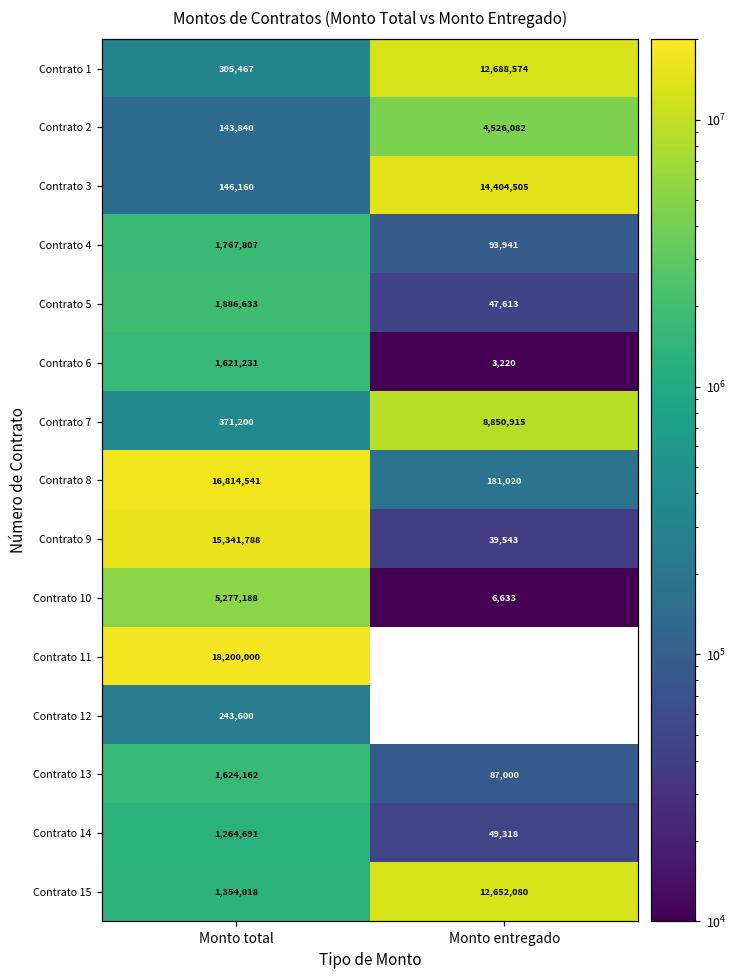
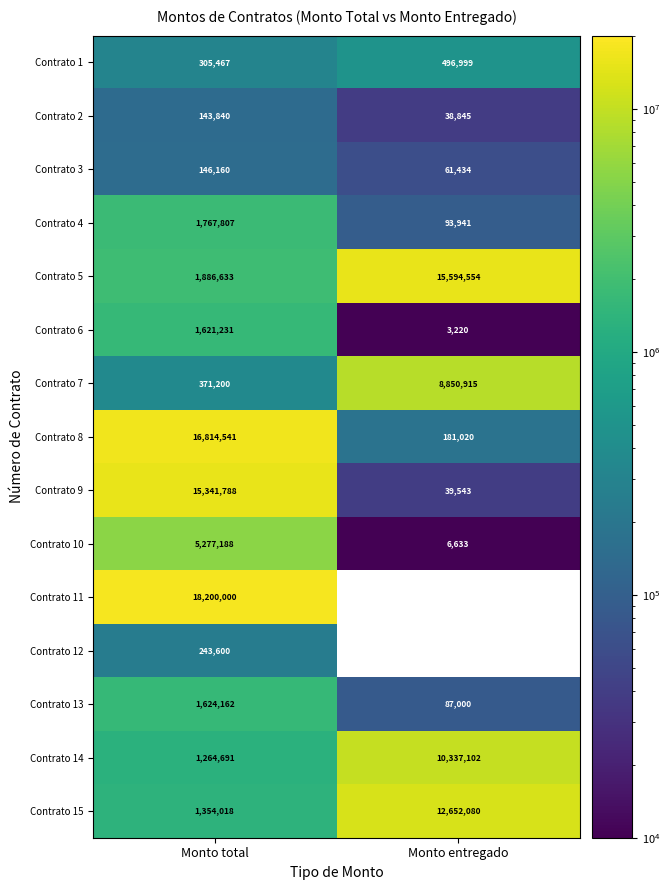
  {
    "Contrato 1": {
      "Monto total": "305,467",
-     "Monto entregado": "12,688,574"
+     "Monto entregado": "496,999"
    },
    "Contrato 2": {
      "Monto total": "143,840",
-     "Monto entregado": "4,526,082"
+     "Monto entregado": "38,845"
    },
    "Contrato 3": {
      "Monto total": "146,160",
-     "Monto entregado": "14,404,505"
+     "Monto entregado": "61,434"
    },
    "Contrato 4": {
      "Monto total": "1,767,807",
      "Monto entregado": "93,941"
    },
    "Contrato 5": {
      "Monto total": "1,886,633",
-     "Monto entregado": "47,613"
+     "Monto entregado": "15,594,554"
    },
    "Contrato 6": {
      "Monto total": "1,621,231",
      "Monto entregado": "3,220"
    },
    "Contrato 7": {
      "Monto total": "371,200",
      "Monto entregado": "8,850,915"
    },
    "Contrato 8": {
      "Monto total": "16,814,541",
      "Monto entregado": "181,020"
    },
    "Contrato 9": {
      "Monto total": "15,341,788",
      "Monto entregado": "39,543"
    },
    "Contrato 10": {
      "Monto total": "5,277,188",
      "Monto entregado": "6,633"
    },
    "Contrato 11": {
      "Monto total": "18,200,000"
    },
    "Contrato 12": {
      "Monto total": "243,600"
    },
    "Contrato 13": {
      "Monto total": "1,624,162",
      "Monto entregado": "87,000"
    },
    "Contrato 14": {
      "Monto total": "1,264,691",
-     "Monto entregado": "49,318"
+     "Monto entregado": "10,337,102"
    },
    "Contrato 15": {
      "Monto total": "1,354,018",
      "Monto entregado": "12,652,080"
    }
  }
